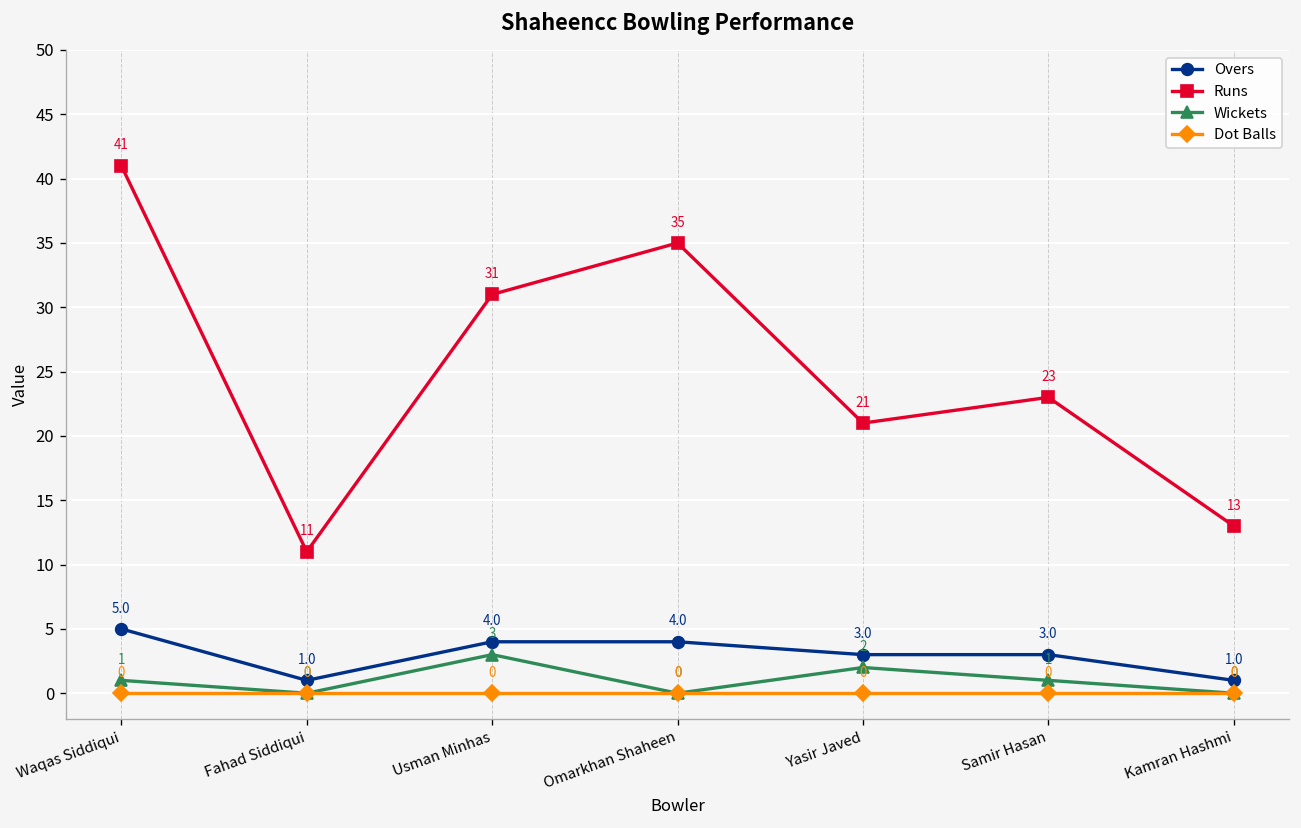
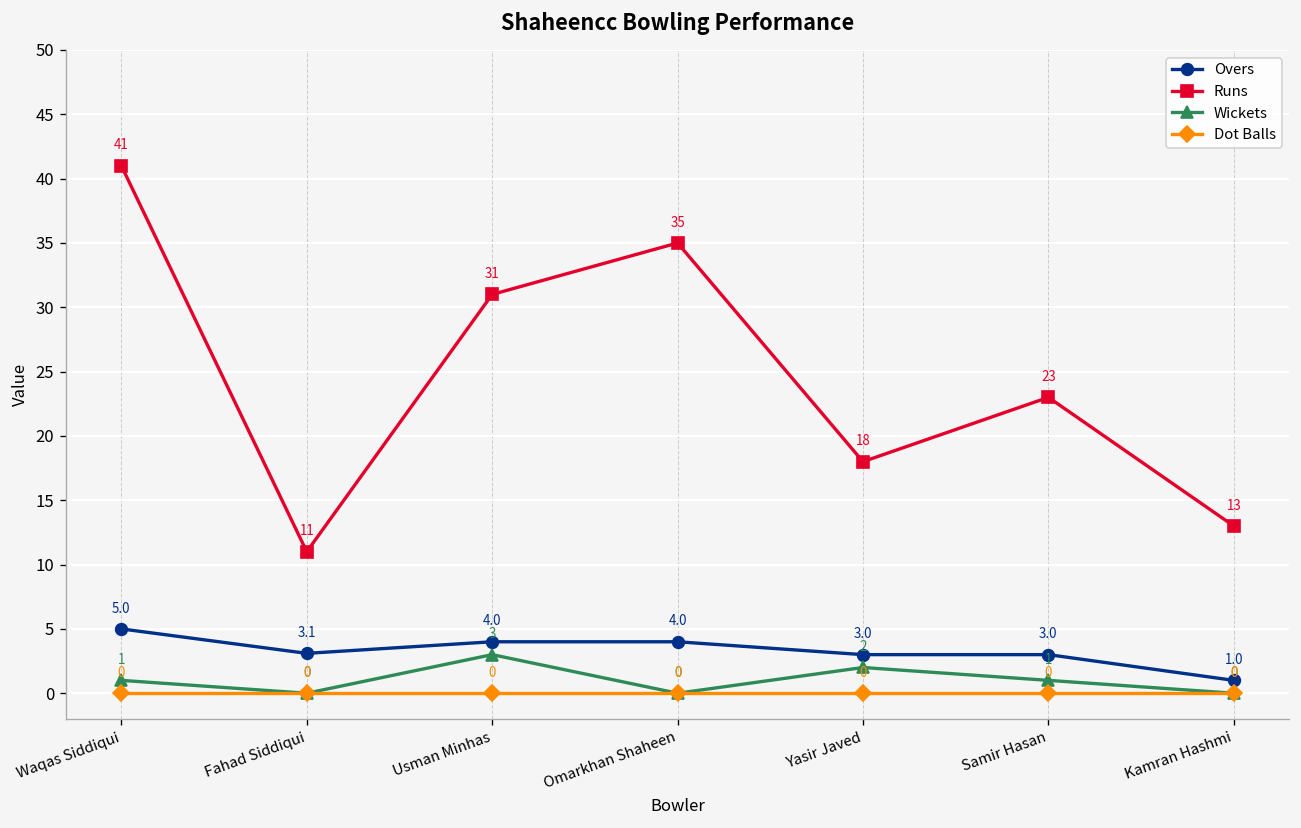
  {
    "Overs": {
      "Waqas Siddiqui": 5.0,
-     "Fahad Siddiqui": 1.0,
+     "Fahad Siddiqui": 3.1,
      "Usman Minhas": 4.0,
      "Omarkhan Shaheen": 4.0,
      "Yasir Javed": 3.0,
      "Samir Hasan": 3.0,
      "Kamran Hashmi": 1.0
    },
    "Runs": {
      "Waqas Siddiqui": 41,
      "Fahad Siddiqui": 11,
      "Usman Minhas": 31,
      "Omarkhan Shaheen": 35,
-     "Yasir Javed": 21,
+     "Yasir Javed": 18,
      "Samir Hasan": 23,
      "Kamran Hashmi": 13
    },
    "Wickets": {
      "Waqas Siddiqui": 1
    },
    "Dot Balls": {
      "Usman Minhas": 0
    }
  }
